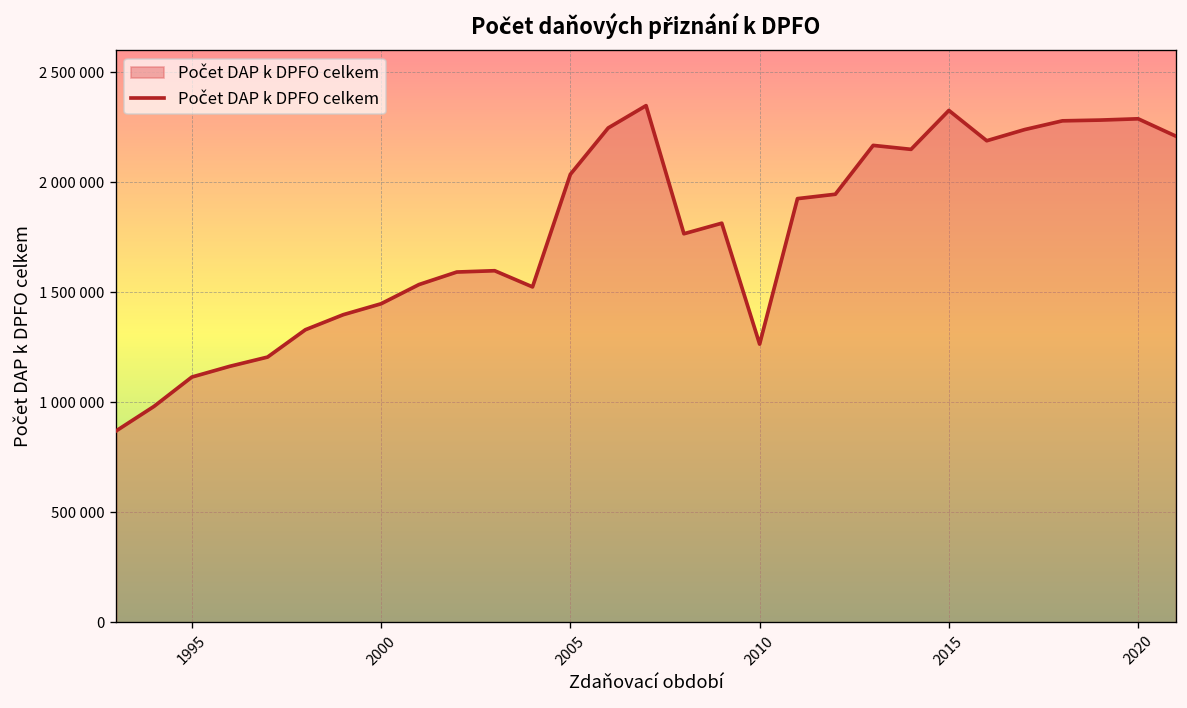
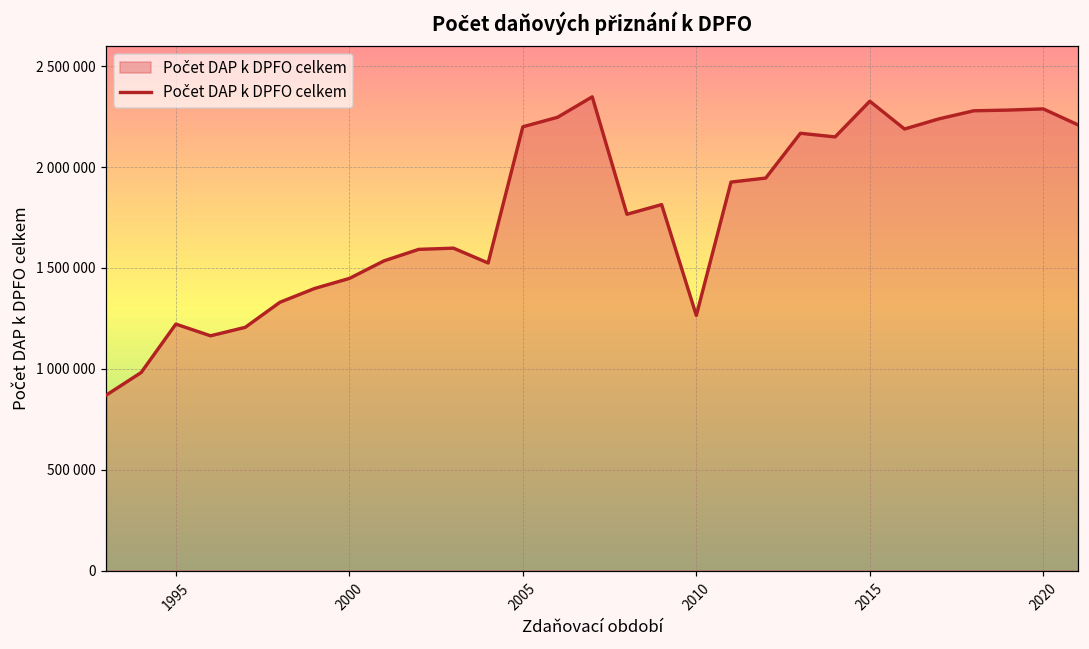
  {
-   "1995": 1120000,
+   "1995": 1220000,
    "2000": 1450000,
-   "2005": 2040000,
+   "2005": 2200000,
    "2010": 1260000,
    "2015": 2330000,
    "2020": 2290000
  }
